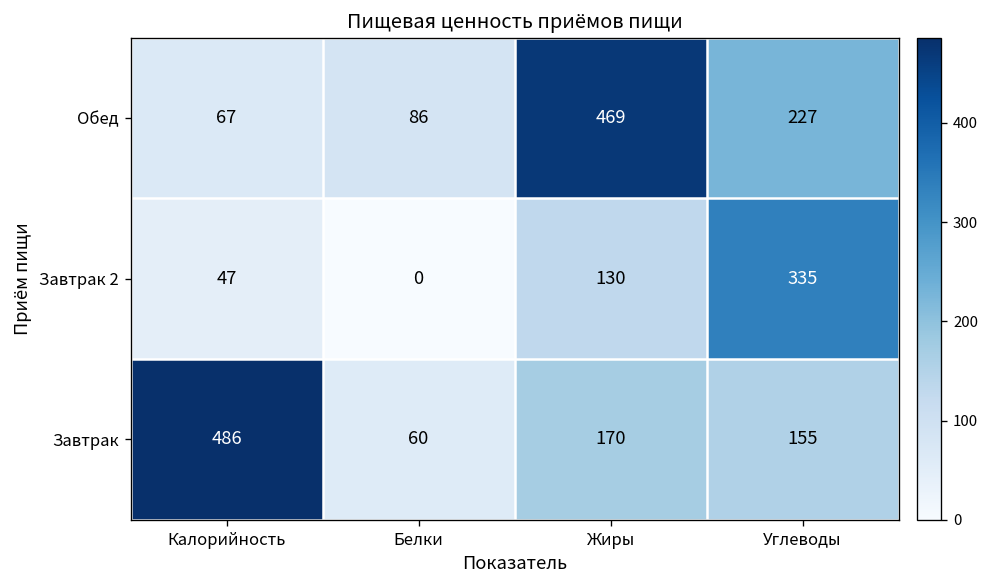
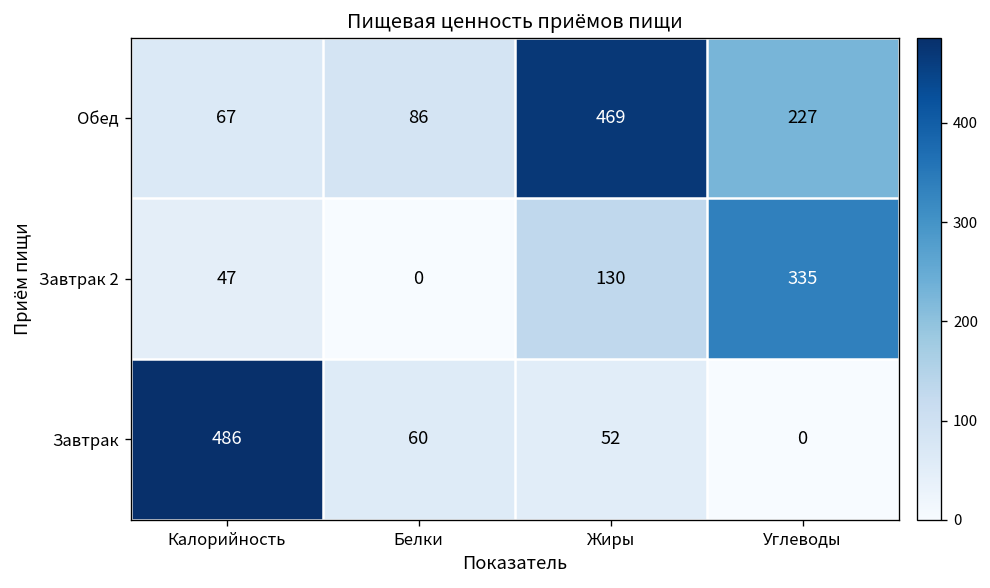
  {
    "Обед": {
      "Калорийность": 67,
      "Белки": 86,
      "Жиры": 469,
      "Углеводы": 227
    },
    "Завтрак 2": {
      "Калорийность": 47,
      "Белки": 0,
      "Жиры": 130,
      "Углеводы": 335
    },
    "Завтрак": {
      "Калорийность": 486,
      "Белки": 60,
-     "Жиры": 170,
-     "Углеводы": 155
+     "Жиры": 52,
+     "Углеводы": 0
    }
  }
